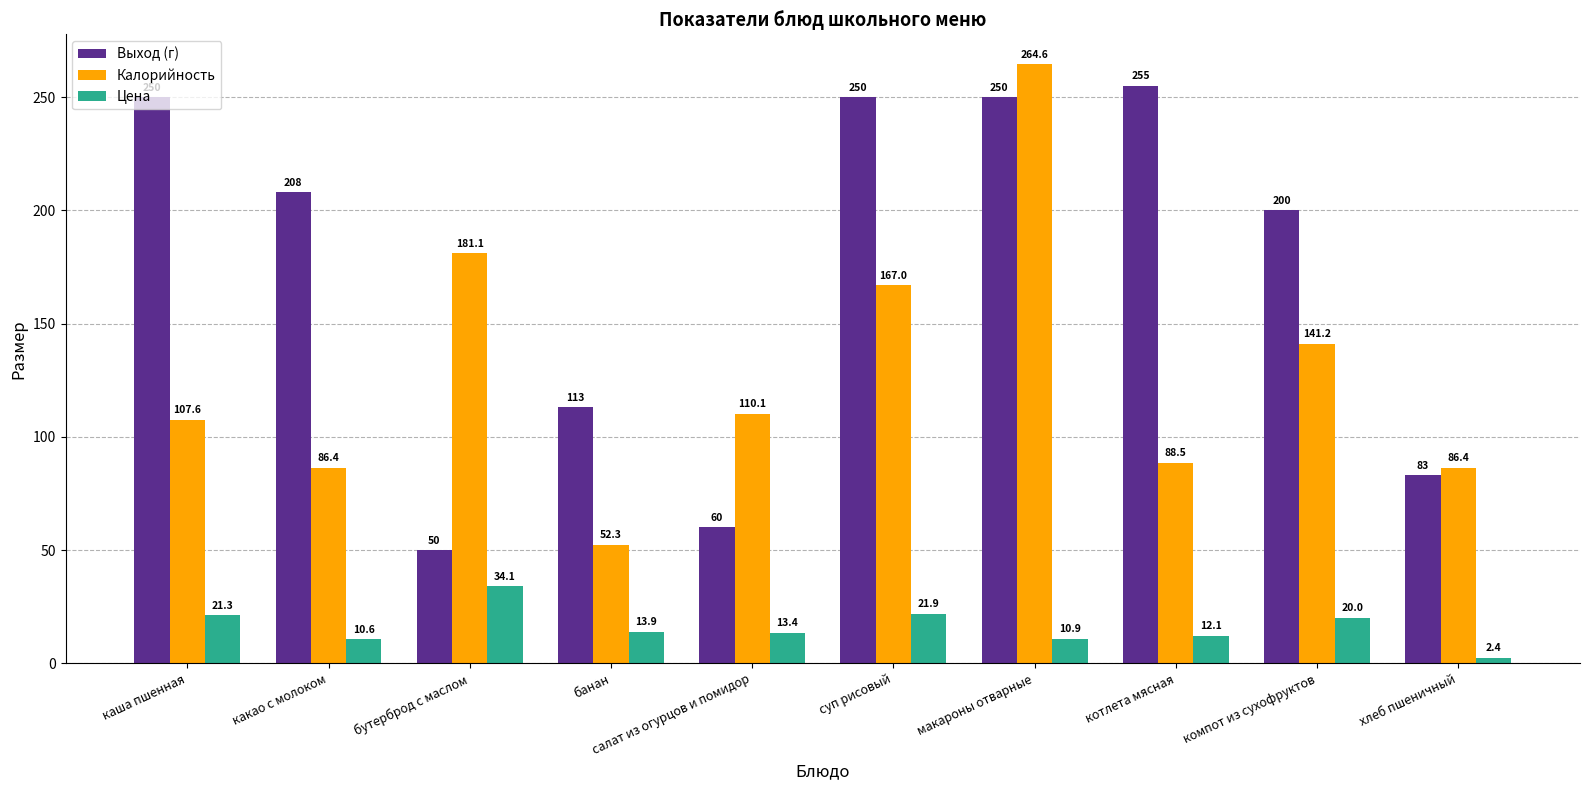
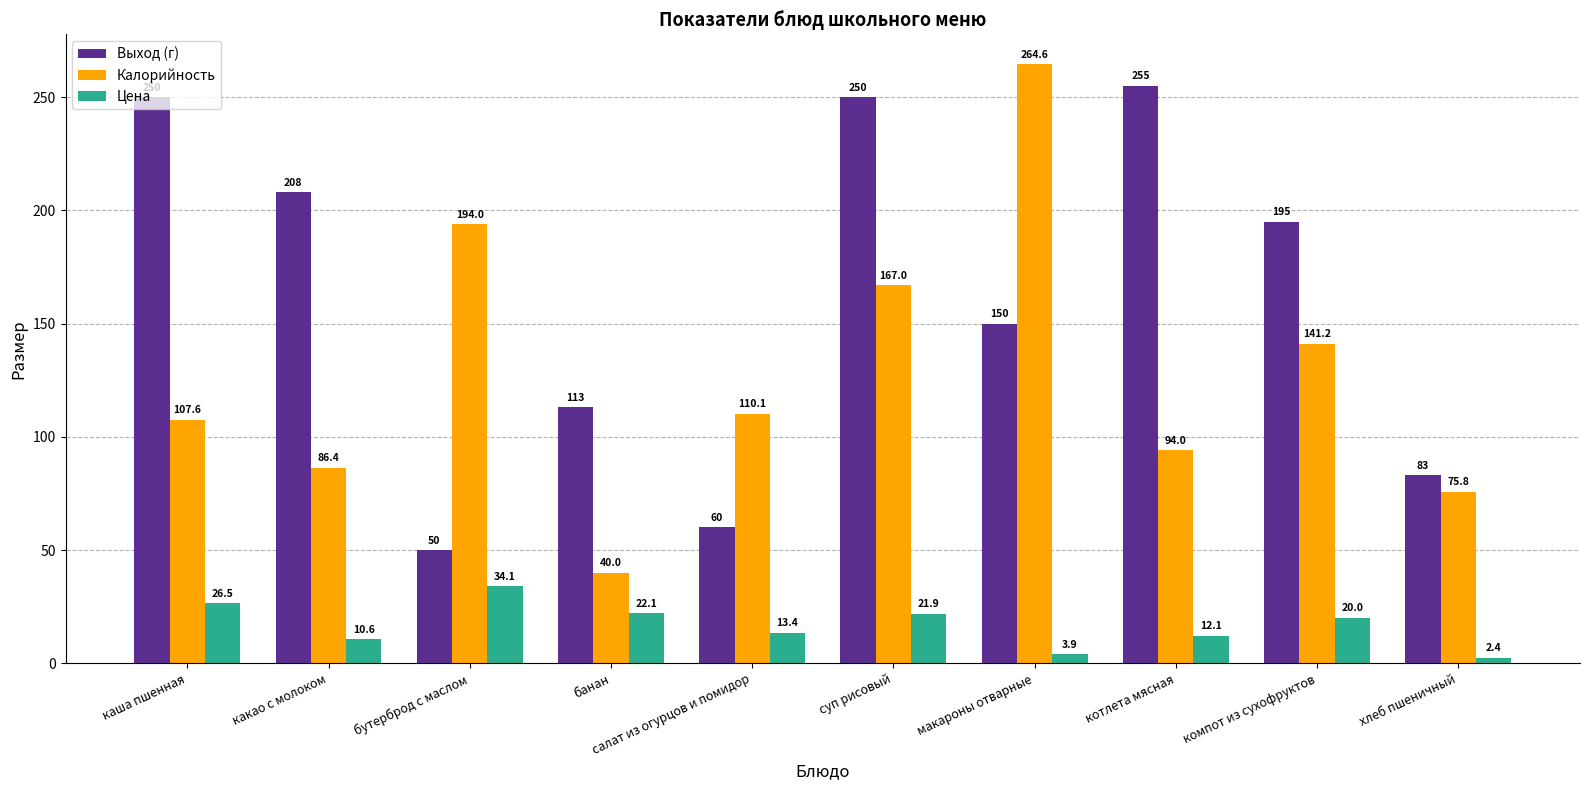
  {
    "Выход (г)": {
      "какао с молоком": 208,
      "бутерброд с маслом": 50,
      "банан": 113,
      "салат из огурцов и помидор": 60,
      "суп рисовый": 250,
-     "макароны отварные": 250,
+     "макароны отварные": 150,
      "котлета мясная": 255,
-     "компот из сухофруктов": 200,
+     "компот из сухофруктов": 195,
      "хлеб пшеничный": 83
    },
    "Калорийность": {
      "каша пшенная": 107.6,
      "какао с молоком": 86.4,
-     "бутерброд с маслом": 181.1,
-     "банан": 52.3,
+     "бутерброд с маслом": 194.0,
+     "банан": 40.0,
      "салат из огурцов и помидор": 110.1,
      "суп рисовый": 167.0,
      "макароны отварные": 264.6,
-     "котлета мясная": 88.5,
+     "котлета мясная": 94.0,
      "компот из сухофруктов": 141.2,
-     "хлеб пшеничный": 86.4
+     "хлеб пшеничный": 75.8
    },
    "Цена": {
-     "каша пшенная": 21.3,
+     "каша пшенная": 26.5,
      "какао с молоком": 10.6,
      "бутерброд с маслом": 34.1,
-     "банан": 13.9,
+     "банан": 22.1,
      "салат из огурцов и помидор": 13.4,
      "суп рисовый": 21.9,
-     "макароны отварные": 10.9,
+     "макароны отварные": 3.9,
      "котлета мясная": 12.1,
      "компот из сухофруктов": 20.0,
      "хлеб пшеничный": 2.4
    }
  }
